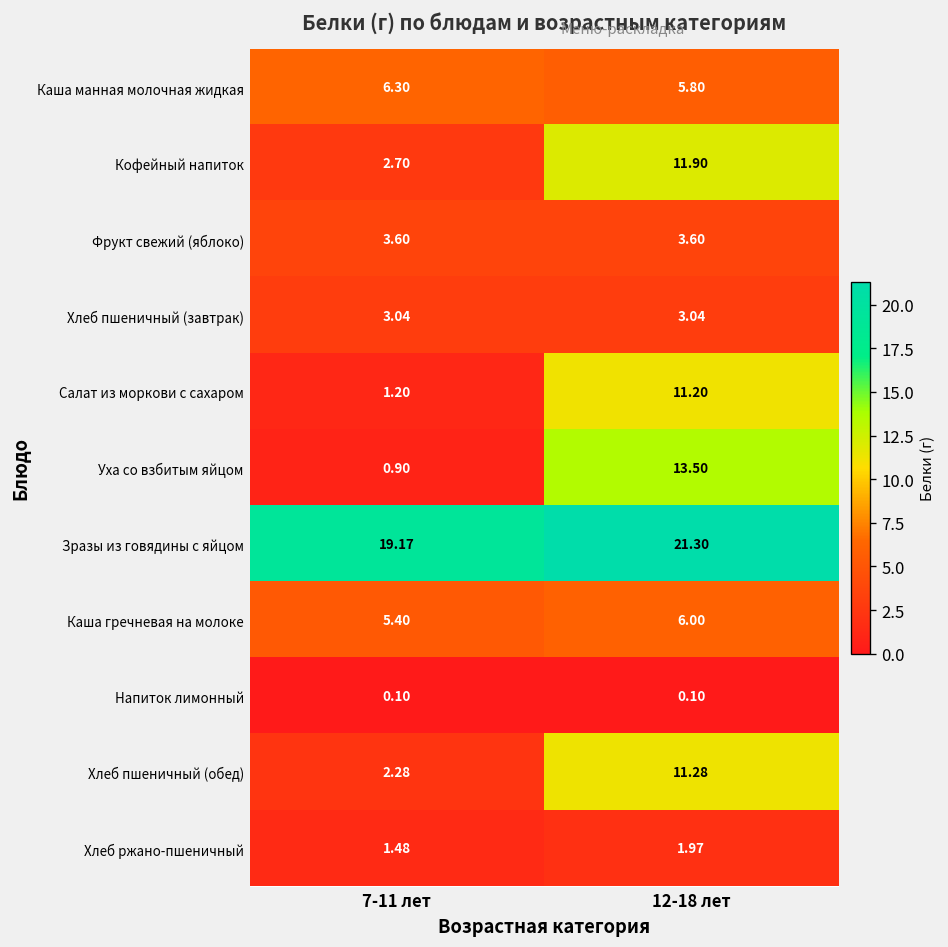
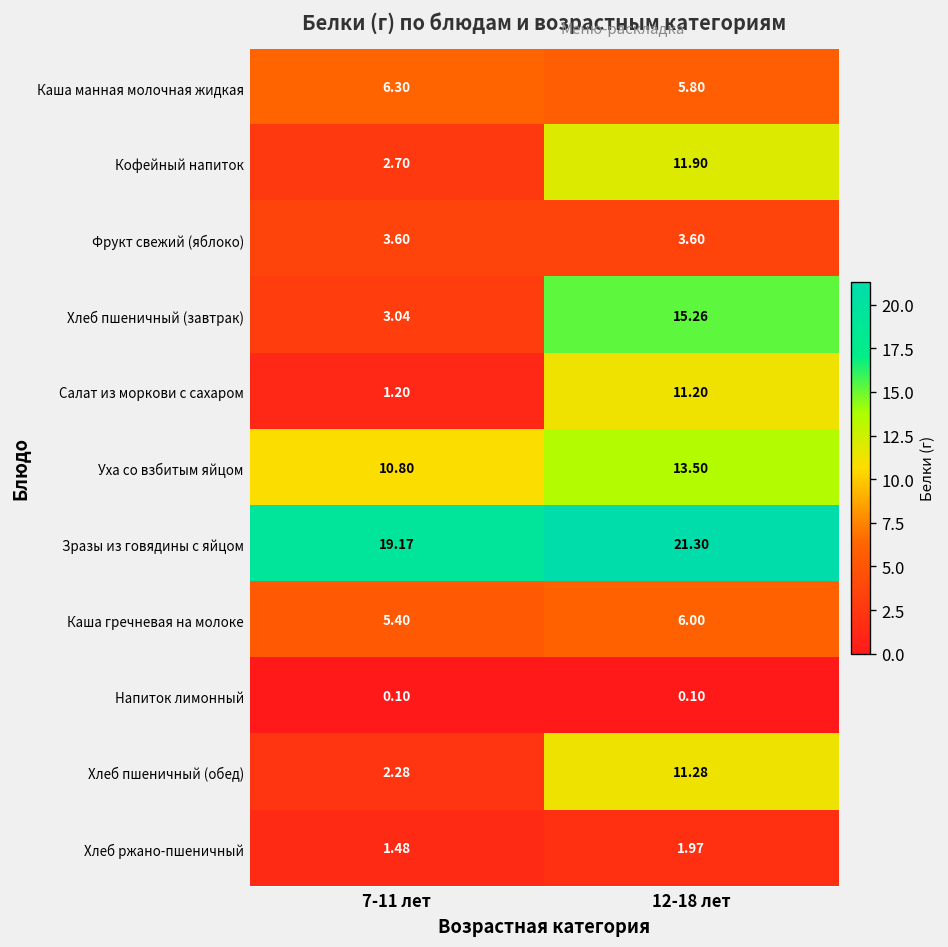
  {
    "Каша манная молочная жидкая": {
      "7-11 лет": 6.30,
      "12-18 лет": 5.80
    },
    "Кофейный напиток": {
      "7-11 лет": 2.70,
      "12-18 лет": 11.90
    },
    "Фрукт свежий (яблоко)": {
      "7-11 лет": 3.60,
      "12-18 лет": 3.60
    },
    "Хлеб пшеничный (завтрак)": {
      "7-11 лет": 3.04,
-     "12-18 лет": 3.04
+     "12-18 лет": 15.26
    },
    "Салат из моркови с сахаром": {
      "7-11 лет": 1.20,
      "12-18 лет": 11.20
    },
    "Уха со взбитым яйцом": {
-     "7-11 лет": 0.90,
+     "7-11 лет": 10.80,
      "12-18 лет": 13.50
    },
    "Зразы из говядины с яйцом": {
      "7-11 лет": 19.17,
      "12-18 лет": 21.30
    },
    "Каша гречневая на молоке": {
      "7-11 лет": 5.40,
      "12-18 лет": 6.00
    },
    "Напиток лимонный": {
      "7-11 лет": 0.10,
      "12-18 лет": 0.10
    },
    "Хлеб пшеничный (обед)": {
      "7-11 лет": 2.28,
      "12-18 лет": 11.28
    },
    "Хлеб ржано-пшеничный": {
      "7-11 лет": 1.48,
      "12-18 лет": 1.97
    }
  }
